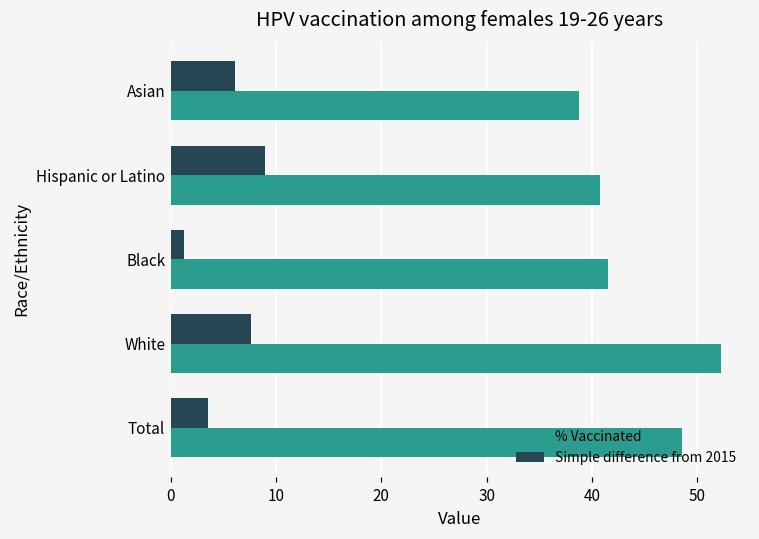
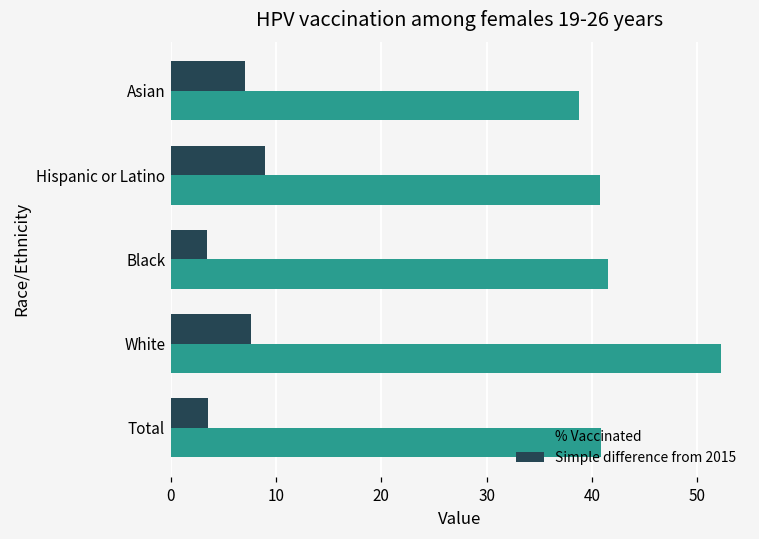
  {
    "% Vaccinated": {
      "Asian": 39,
      "Hispanic or Latino": 41,
      "Black": 42,
      "White": 52,
-     "Total": 49
+     "Total": 41
    },
    "Simple difference from 2015": {
-     "Asian": 6,
+     "Asian": 7,
      "Hispanic or Latino": 9,
-     "Black": 1,
+     "Black": 4,
      "White": 8,
      "Total": 4
    }
  }
